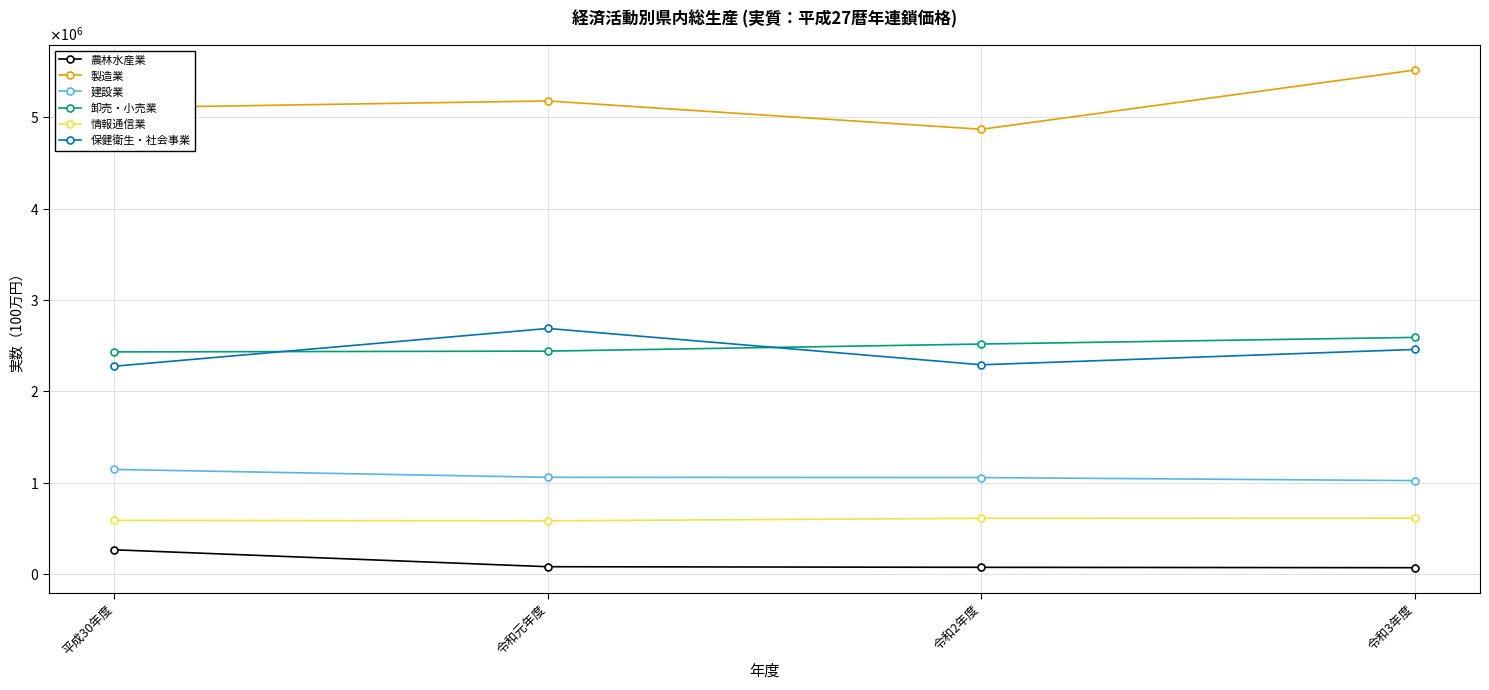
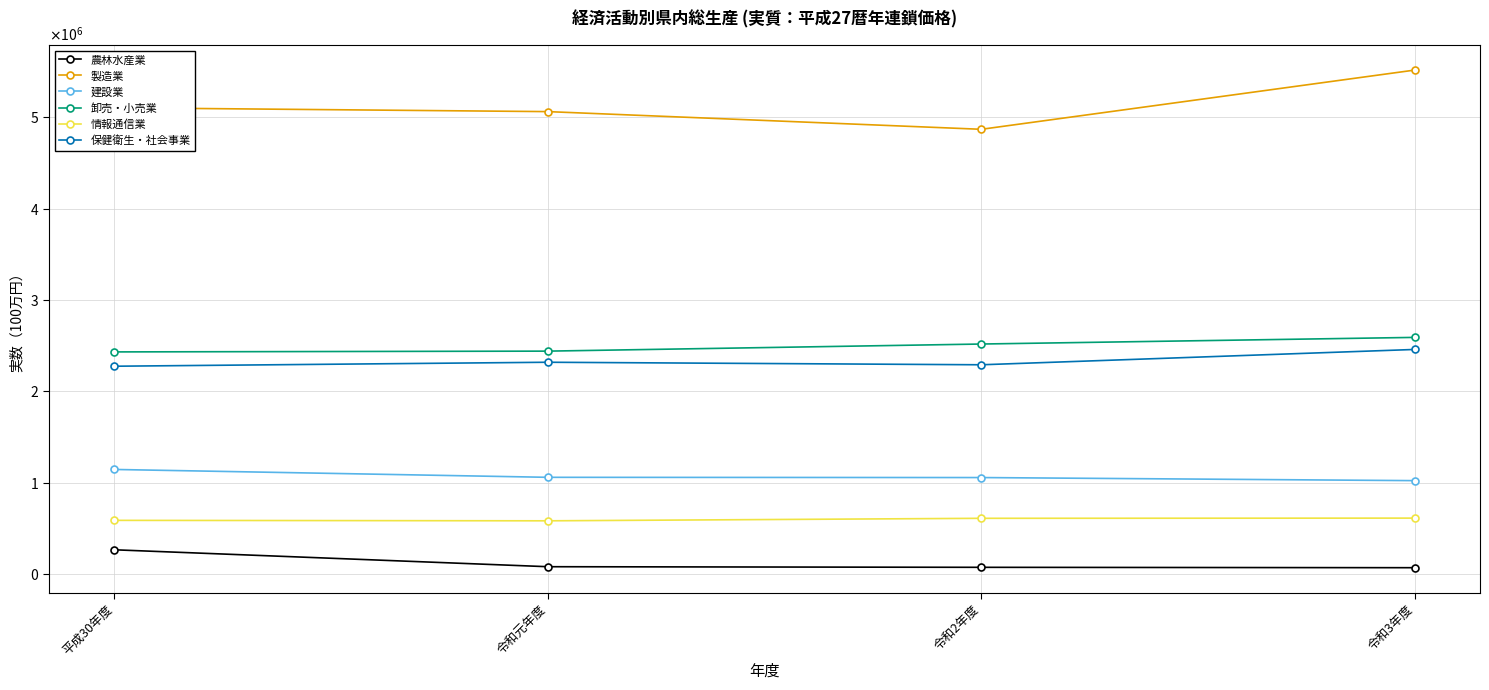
  {
    "農林水産業": {
      "平成30年度": 300000,
      "令和元年度": 100000,
      "令和2年度": 100000,
      "令和3年度": 100000
    },
    "製造業": {
-     "令和元年度": 5200000,
+     "令和元年度": 5100000,
      "令和2年度": 4900000,
      "令和3年度": 5500000
    },
    "建設業": {
      "平成30年度": 1100000,
      "令和元年度": 1100000,
      "令和2年度": 1100000,
      "令和3年度": 1000000
    },
    "卸売・小売業": {
      "平成30年度": 2400000,
      "令和元年度": 2400000,
      "令和2年度": 2500000,
      "令和3年度": 2600000
    },
    "情報通信業": {
      "平成30年度": 600000,
      "令和元年度": 600000,
      "令和2年度": 600000,
      "令和3年度": 600000
    },
    "保健衛生・社会事業": {
      "平成30年度": 2300000,
-     "令和元年度": 2700000,
+     "令和元年度": 2300000,
      "令和2年度": 2300000,
      "令和3年度": 2500000
    }
  }
